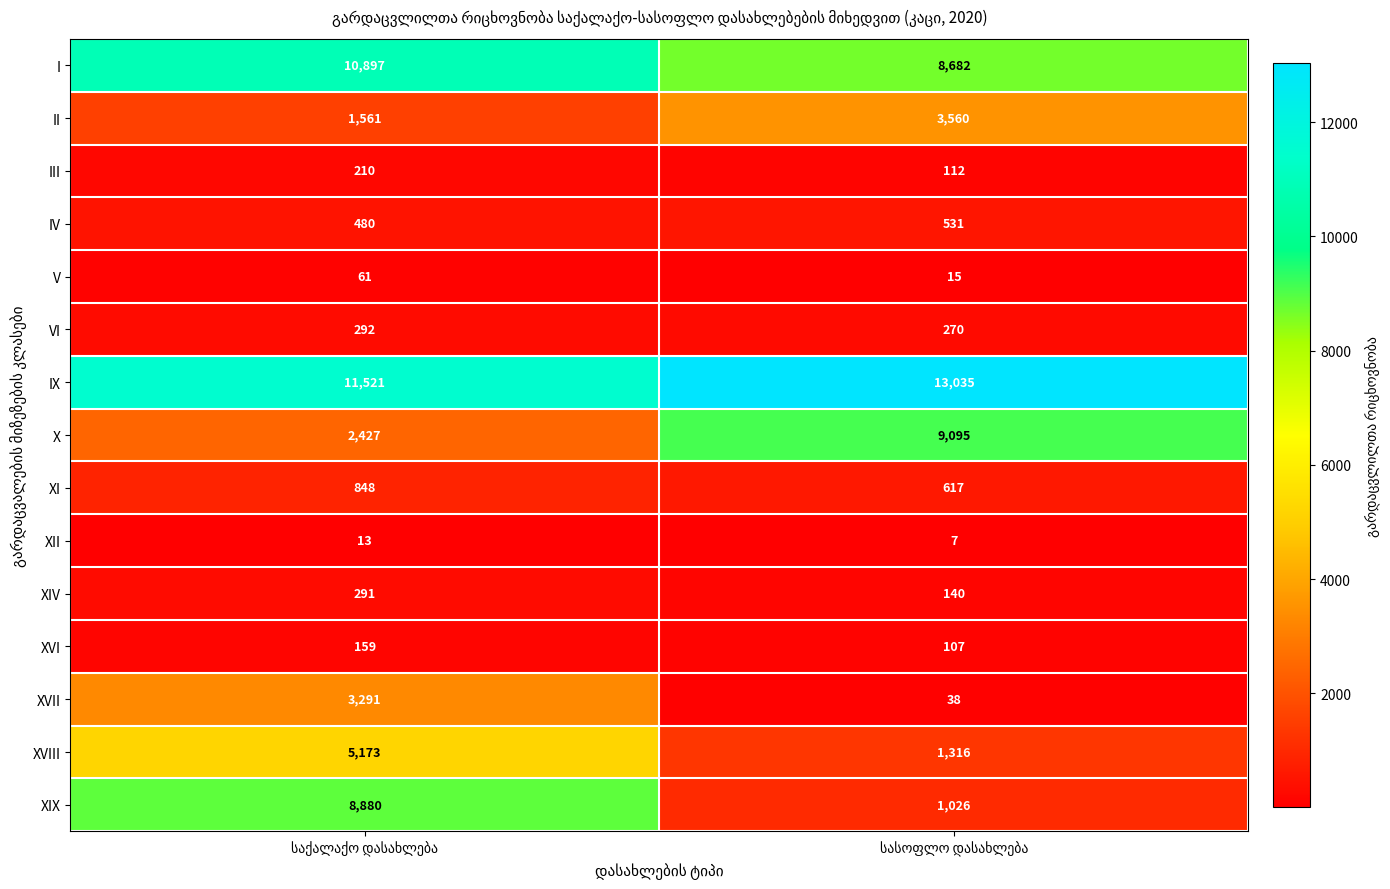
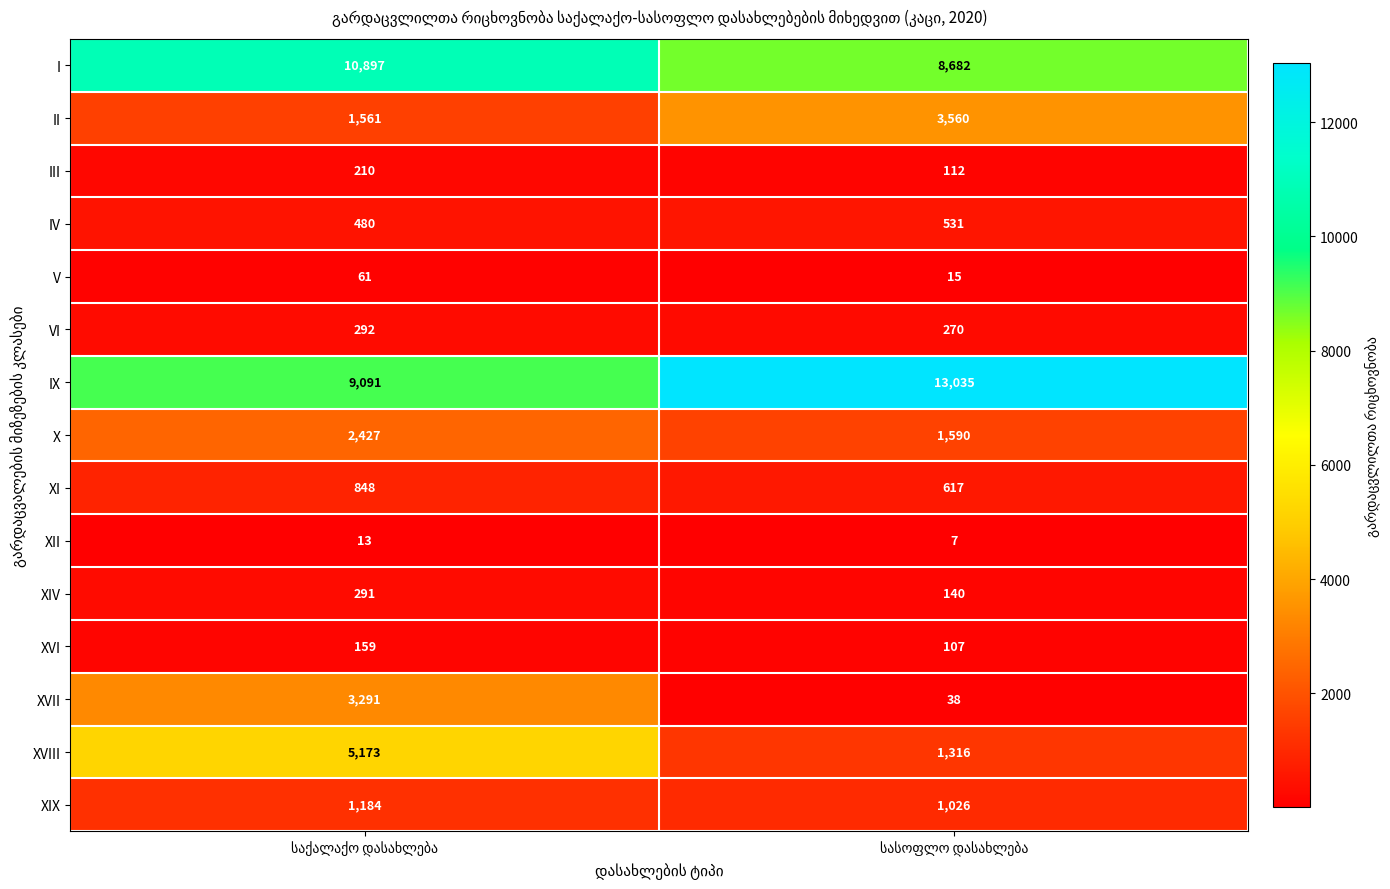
  {
    "I": {
      "საქალაქო დასახლება": "10,897",
      "სასოფლო დასახლება": "8,682"
    },
    "II": {
      "საქალაქო დასახლება": "1,561",
      "სასოფლო დასახლება": "3,560"
    },
    "III": {
      "საქალაქო დასახლება": "210",
      "სასოფლო დასახლება": "112"
    },
    "IV": {
      "საქალაქო დასახლება": "480",
      "სასოფლო დასახლება": "531"
    },
    "V": {
      "საქალაქო დასახლება": "61",
      "სასოფლო დასახლება": "15"
    },
    "VI": {
      "საქალაქო დასახლება": "292",
      "სასოფლო დასახლება": "270"
    },
    "IX": {
-     "საქალაქო დასახლება": "11,521",
+     "საქალაქო დასახლება": "9,091",
      "სასოფლო დასახლება": "13,035"
    },
    "X": {
      "საქალაქო დასახლება": "2,427",
-     "სასოფლო დასახლება": "9,095"
+     "სასოფლო დასახლება": "1,590"
    },
    "XI": {
      "საქალაქო დასახლება": "848",
      "სასოფლო დასახლება": "617"
    },
    "XII": {
      "საქალაქო დასახლება": "13",
      "სასოფლო დასახლება": "7"
    },
    "XIV": {
      "საქალაქო დასახლება": "291",
      "სასოფლო დასახლება": "140"
    },
    "XVI": {
      "საქალაქო დასახლება": "159",
      "სასოფლო დასახლება": "107"
    },
    "XVII": {
      "საქალაქო დასახლება": "3,291",
      "სასოფლო დასახლება": "38"
    },
    "XVIII": {
      "საქალაქო დასახლება": "5,173",
      "სასოფლო დასახლება": "1,316"
    },
    "XIX": {
-     "საქალაქო დასახლება": "8,880",
+     "საქალაქო დასახლება": "1,184",
      "სასოფლო დასახლება": "1,026"
    }
  }
